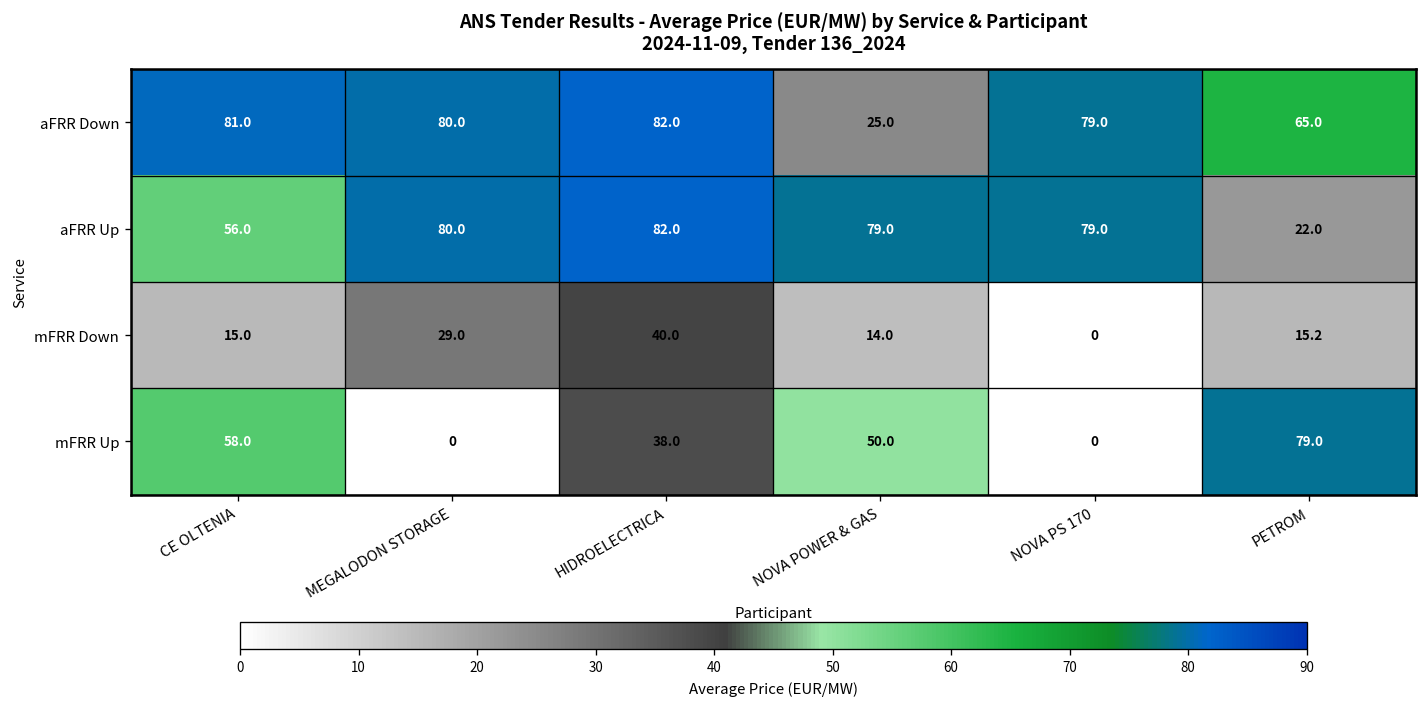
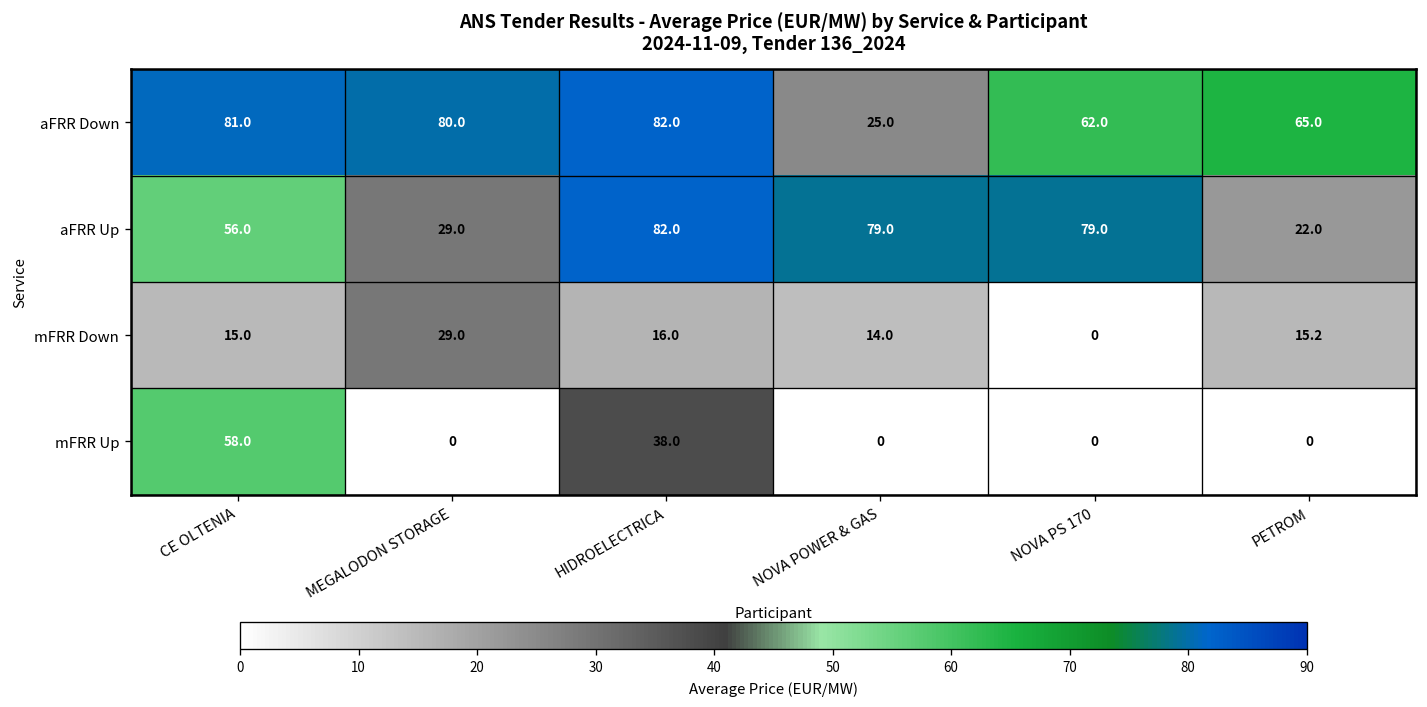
  {
    "aFRR Down": {
      "CE OLTENIA": 81.0,
      "MEGALODON STORAGE": 80.0,
      "HIDROELECTRICA": 82.0,
      "NOVA POWER & GAS": 25.0,
-     "NOVA PS 170": 79.0,
+     "NOVA PS 170": 62.0,
      "PETROM": 65.0
    },
    "aFRR Up": {
      "CE OLTENIA": 56.0,
-     "MEGALODON STORAGE": 80.0,
+     "MEGALODON STORAGE": 29.0,
      "HIDROELECTRICA": 82.0,
      "NOVA POWER & GAS": 79.0,
      "NOVA PS 170": 79.0,
      "PETROM": 22.0
    },
    "mFRR Down": {
      "CE OLTENIA": 15.0,
      "MEGALODON STORAGE": 29.0,
-     "HIDROELECTRICA": 40.0,
+     "HIDROELECTRICA": 16.0,
      "NOVA POWER & GAS": 14.0,
      "NOVA PS 170": 0,
      "PETROM": 15.2
    },
    "mFRR Up": {
      "CE OLTENIA": 58.0,
      "MEGALODON STORAGE": 0,
      "HIDROELECTRICA": 38.0,
-     "NOVA POWER & GAS": 50.0,
+     "NOVA POWER & GAS": 0,
      "NOVA PS 170": 0,
-     "PETROM": 79.0
+     "PETROM": 0
    }
  }
